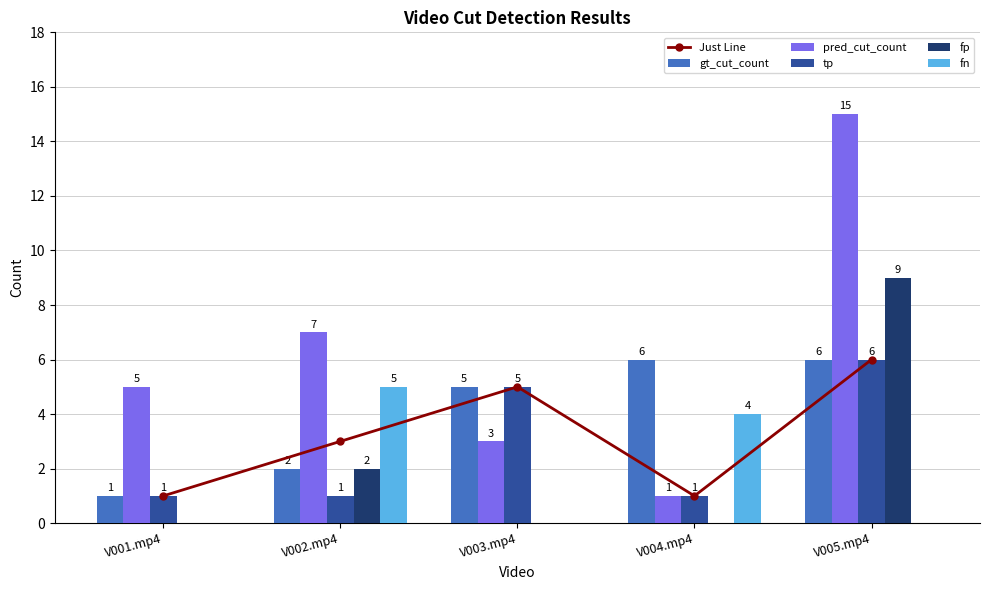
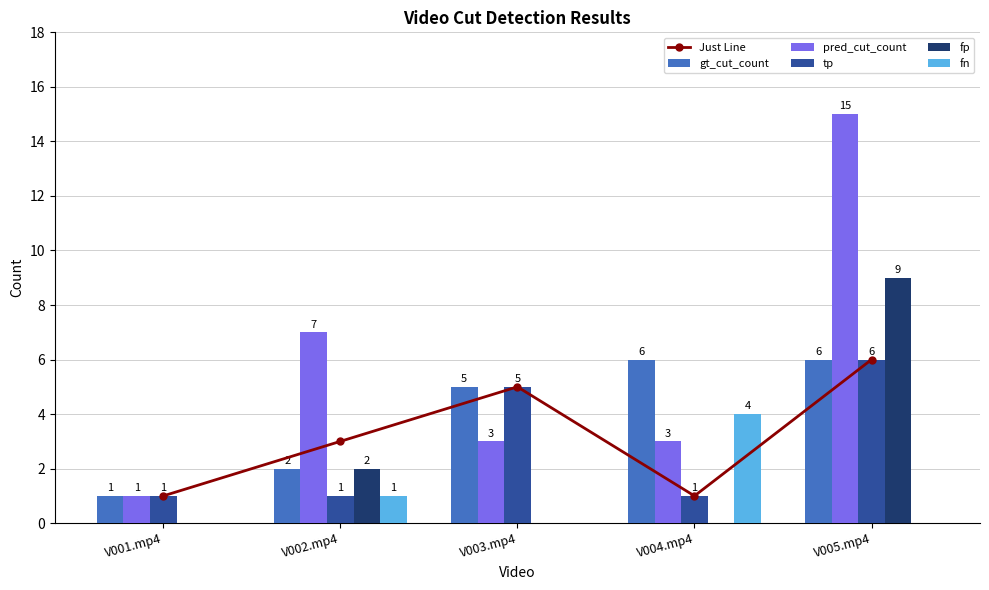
  {
    "Just Line": {
      "V001.mp4": 1,
      "V003.mp4": 5,
      "V004.mp4": 1,
      "V005.mp4": 6
    },
    "pred_cut_count": {
-     "V001.mp4": 5,
+     "V001.mp4": 1,
      "V002.mp4": 7,
      "V003.mp4": 3,
-     "V004.mp4": 1,
+     "V004.mp4": 3,
      "V005.mp4": 15
    },
    "fn": {
-     "V002.mp4": 5,
+     "V002.mp4": 1,
      "V004.mp4": 4
    }
  }
